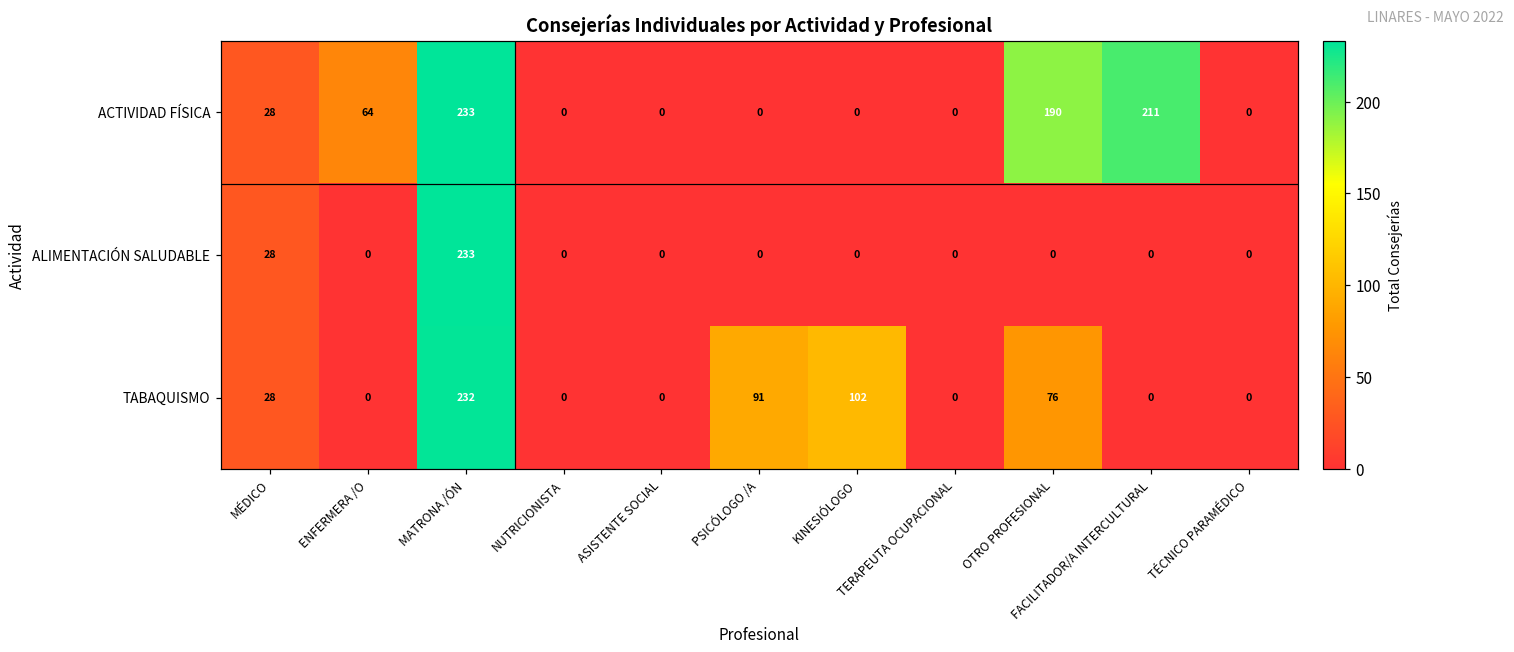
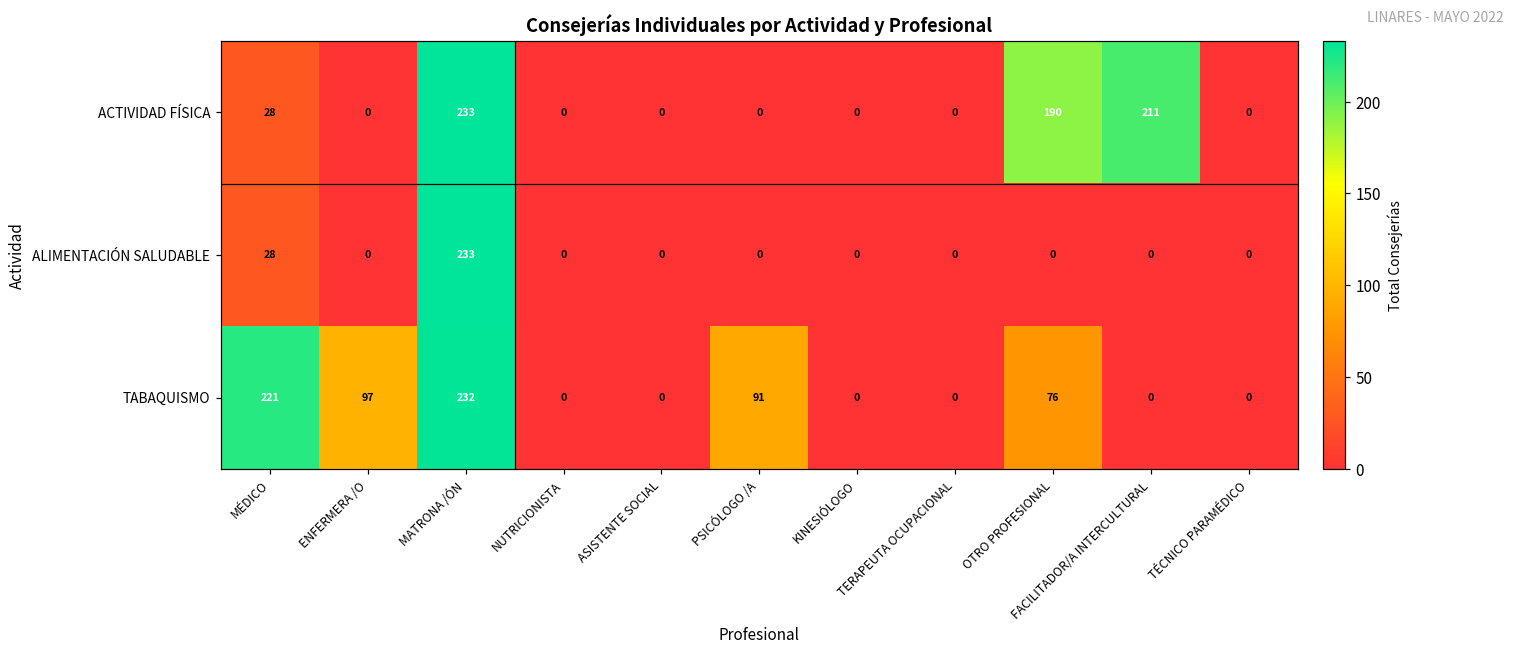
  {
    "ACTIVIDAD FÍSICA": {
      "MÉDICO": 28,
-     "ENFERMERA /O": 64,
+     "ENFERMERA /O": 0,
      "MATRONA /ÓN": 233,
      "NUTRICIONISTA": 0,
      "ASISTENTE SOCIAL": 0,
      "PSICÓLOGO /A": 0,
      "KINESIÓLOGO": 0,
      "TERAPEUTA OCUPACIONAL": 0,
      "OTRO PROFESIONAL": 190,
      "FACILITADOR/A INTERCULTURAL": 211,
      "TÉCNICO PARAMÉDICO": 0
    },
    "ALIMENTACIÓN SALUDABLE": {
      "MÉDICO": 28,
      "ENFERMERA /O": 0,
      "MATRONA /ÓN": 233,
      "NUTRICIONISTA": 0,
      "ASISTENTE SOCIAL": 0,
      "PSICÓLOGO /A": 0,
      "KINESIÓLOGO": 0,
      "TERAPEUTA OCUPACIONAL": 0,
      "OTRO PROFESIONAL": 0,
      "FACILITADOR/A INTERCULTURAL": 0,
      "TÉCNICO PARAMÉDICO": 0
    },
    "TABAQUISMO": {
-     "MÉDICO": 28,
-     "ENFERMERA /O": 0,
+     "MÉDICO": 221,
+     "ENFERMERA /O": 97,
      "MATRONA /ÓN": 232,
      "NUTRICIONISTA": 0,
      "ASISTENTE SOCIAL": 0,
      "PSICÓLOGO /A": 91,
-     "KINESIÓLOGO": 102,
+     "KINESIÓLOGO": 0,
      "TERAPEUTA OCUPACIONAL": 0,
      "OTRO PROFESIONAL": 76,
      "FACILITADOR/A INTERCULTURAL": 0,
      "TÉCNICO PARAMÉDICO": 0
    }
  }
